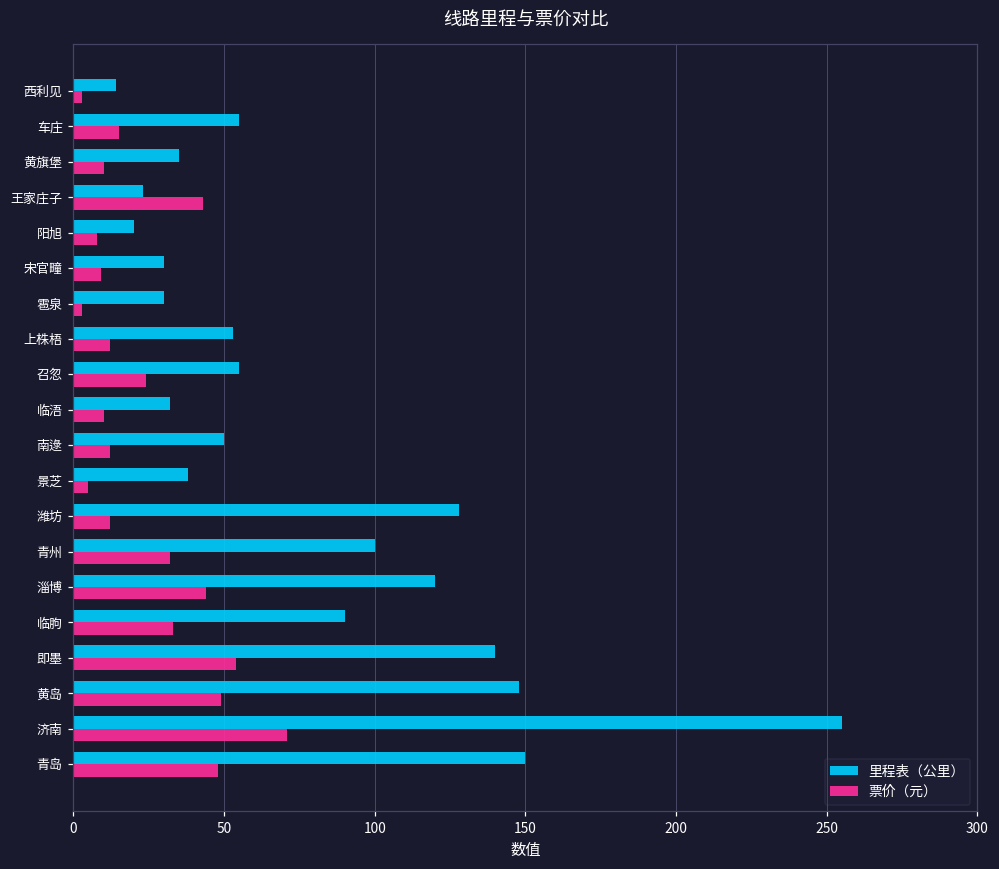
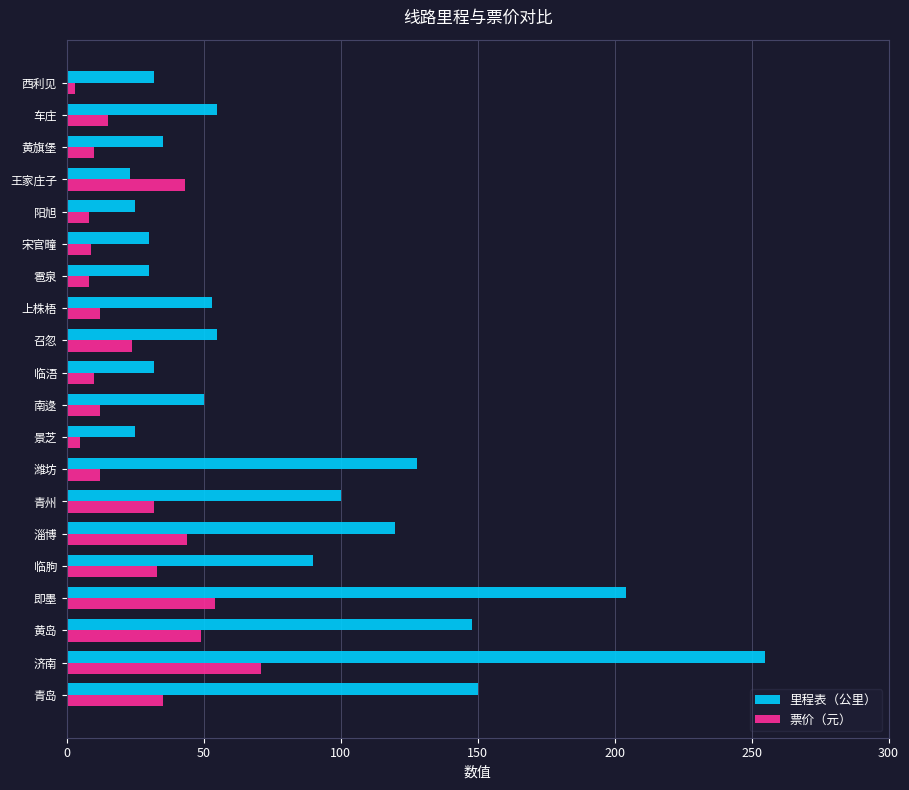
  {
    "里程表（公里）": {
-     "西利见": 14,
+     "西利见": 32,
      "车庄": 55,
      "黄旗堡": 35,
      "王家庄子": 23,
-     "阳旭": 20,
+     "阳旭": 25,
      "宋官疃": 30,
      "雹泉": 30,
      "上株梧": 53,
      "召忽": 55,
      "临浯": 32,
      "南逯": 50,
-     "景芝": 38,
+     "景芝": 25,
      "潍坊": 128,
      "青州": 100,
      "淄博": 120,
      "临朐": 90,
-     "即墨": 140,
+     "即墨": 204,
      "黄岛": 148,
      "济南": 255,
      "青岛": 150
    },
    "票价（元）": {
      "西利见": 3,
      "车庄": 15,
      "黄旗堡": 10,
      "王家庄子": 43,
      "阳旭": 8,
      "宋官疃": 9,
-     "雹泉": 3,
+     "雹泉": 8,
      "上株梧": 12,
      "召忽": 24,
      "临浯": 10,
      "南逯": 12,
      "景芝": 5,
      "潍坊": 12,
      "青州": 32,
      "淄博": 44,
      "临朐": 33,
      "即墨": 54,
      "黄岛": 49,
      "济南": 71,
-     "青岛": 48
+     "青岛": 35
    }
  }
